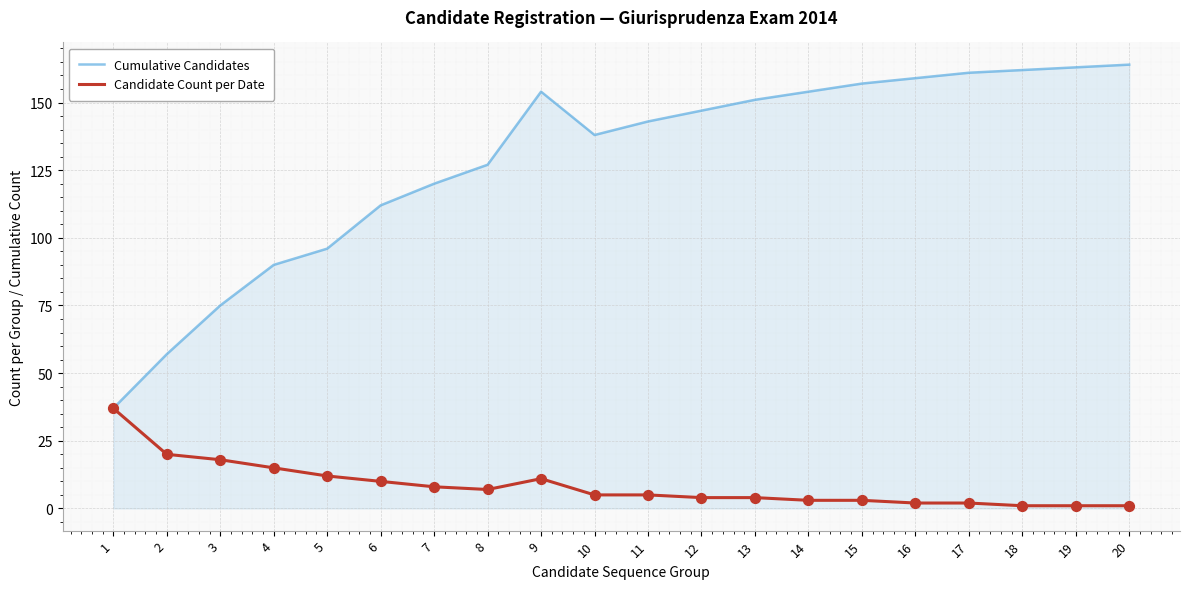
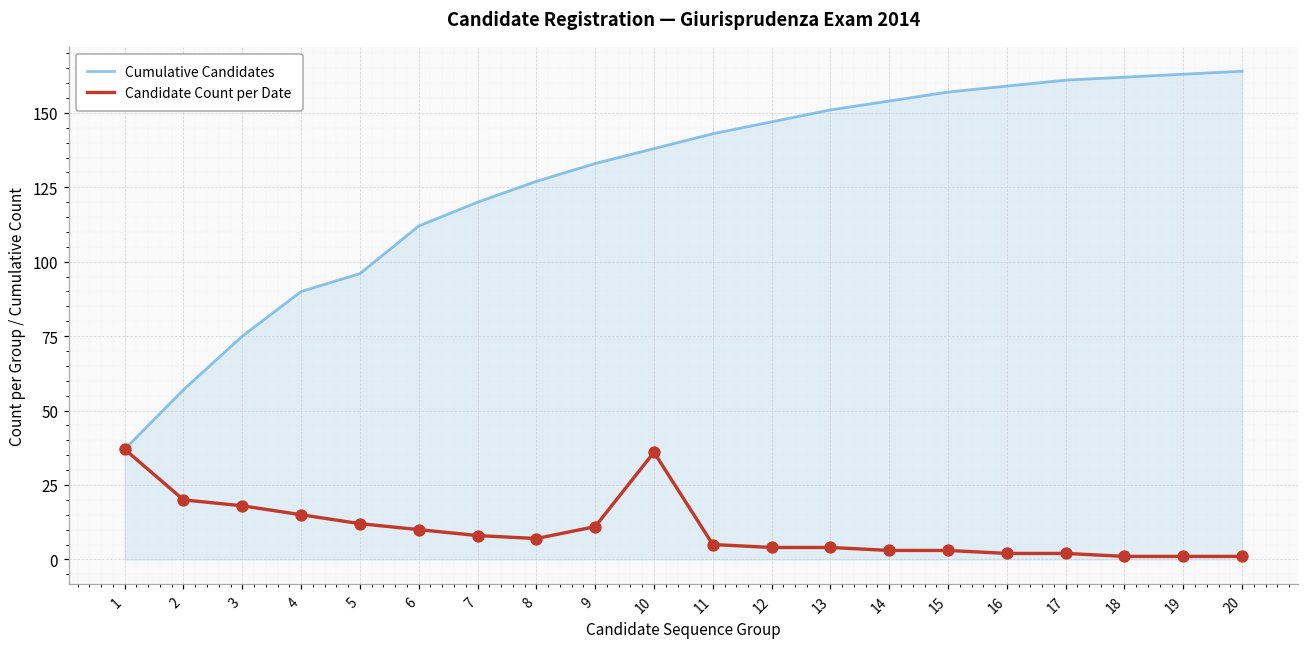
  {
    "Cumulative Candidates": {
      "2": 57,
      "3": 75,
      "4": 90,
      "5": 96,
      "6": 112,
      "7": 120,
      "8": 127,
-     "9": 154,
+     "9": 133,
      "10": 138,
      "11": 143,
      "12": 147,
      "13": 151,
      "14": 154,
      "15": 157,
      "16": 159,
      "17": 161,
      "18": 162,
      "19": 163,
      "20": 164
    },
    "Candidate Count per Date": {
      "2": 20,
      "3": 18,
      "4": 15,
      "5": 12,
      "6": 10,
      "7": 8,
      "8": 7,
      "9": 11,
-     "10": 5,
+     "10": 36,
      "11": 5,
      "12": 4,
      "13": 4,
      "14": 3,
      "15": 3,
      "16": 2,
      "17": 2,
      "18": 1,
      "19": 1,
      "20": 1
    }
  }
